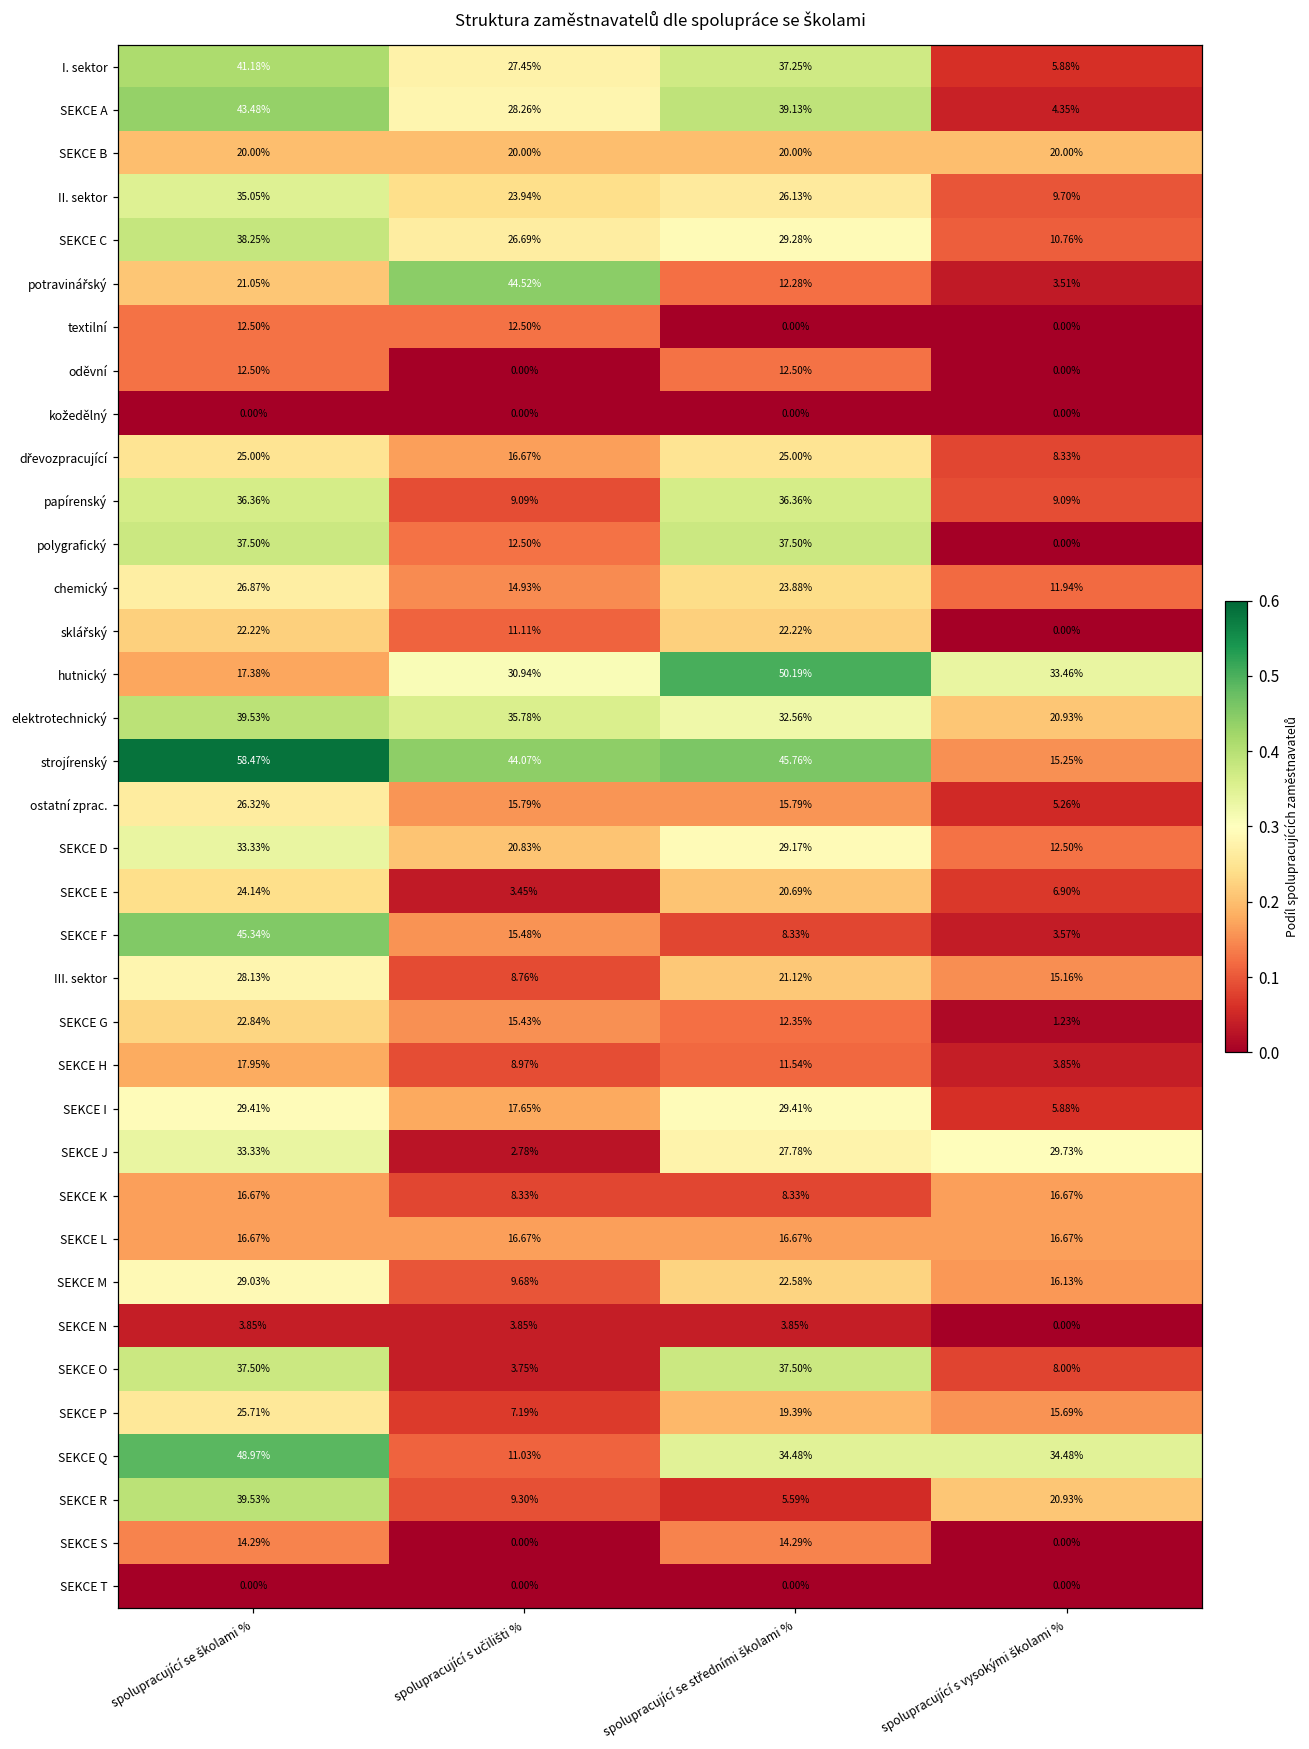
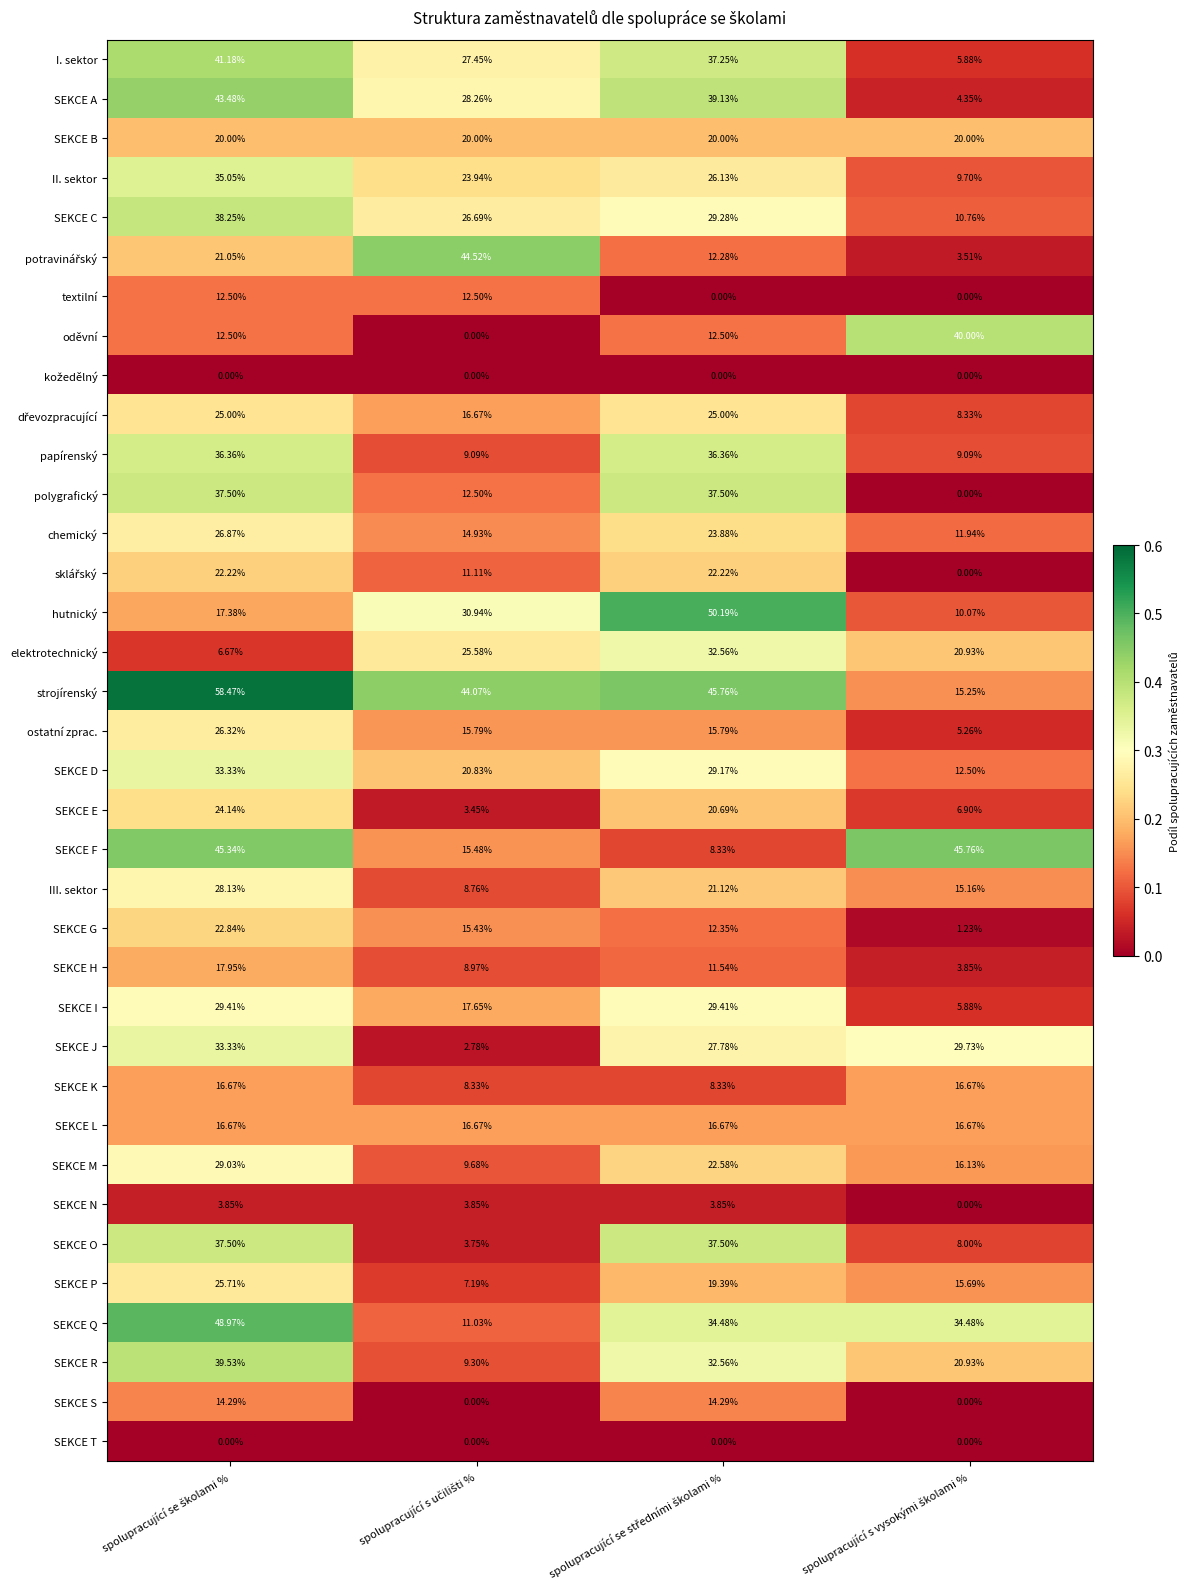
  {
    "I. sektor": {
      "spolupracující se školami %": "41.18%",
      "spolupracující s učilišti %": "27.45%",
      "spolupracující se středními školami %": "37.25%",
      "spolupracující s vysokými školami %": "5.88%"
    },
    "SEKCE A": {
      "spolupracující se školami %": "43.48%",
      "spolupracující s učilišti %": "28.26%",
      "spolupracující se středními školami %": "39.13%",
      "spolupracující s vysokými školami %": "4.35%"
    },
    "SEKCE B": {
      "spolupracující se školami %": "20.00%",
      "spolupracující s učilišti %": "20.00%",
      "spolupracující se středními školami %": "20.00%",
      "spolupracující s vysokými školami %": "20.00%"
    },
    "II. sektor": {
      "spolupracující se školami %": "35.05%",
      "spolupracující s učilišti %": "23.94%",
      "spolupracující se středními školami %": "26.13%",
      "spolupracující s vysokými školami %": "9.70%"
    },
    "SEKCE C": {
      "spolupracující se školami %": "38.25%",
      "spolupracující s učilišti %": "26.69%",
      "spolupracující se středními školami %": "29.28%",
      "spolupracující s vysokými školami %": "10.76%"
    },
    "potravinářský": {
      "spolupracující se školami %": "21.05%",
      "spolupracující s učilišti %": "44.52%",
      "spolupracující se středními školami %": "12.28%",
      "spolupracující s vysokými školami %": "3.51%"
    },
    "textilní": {
      "spolupracující se školami %": "12.50%",
      "spolupracující s učilišti %": "12.50%",
      "spolupracující se středními školami %": "0.00%",
      "spolupracující s vysokými školami %": "0.00%"
    },
    "oděvní": {
      "spolupracující se školami %": "12.50%",
      "spolupracující s učilišti %": "0.00%",
      "spolupracující se středními školami %": "12.50%",
-     "spolupracující s vysokými školami %": "0.00%"
+     "spolupracující s vysokými školami %": "40.00%"
    },
    "kožedělný": {
      "spolupracující se školami %": "0.00%",
      "spolupracující s učilišti %": "0.00%",
      "spolupracující se středními školami %": "0.00%",
      "spolupracující s vysokými školami %": "0.00%"
    },
    "dřevozpracující": {
      "spolupracující se školami %": "25.00%",
      "spolupracující s učilišti %": "16.67%",
      "spolupracující se středními školami %": "25.00%",
      "spolupracující s vysokými školami %": "8.33%"
    },
    "papírenský": {
      "spolupracující se školami %": "36.36%",
      "spolupracující s učilišti %": "9.09%",
      "spolupracující se středními školami %": "36.36%",
      "spolupracující s vysokými školami %": "9.09%"
    },
    "polygrafický": {
      "spolupracující se školami %": "37.50%",
      "spolupracující s učilišti %": "12.50%",
      "spolupracující se středními školami %": "37.50%",
      "spolupracující s vysokými školami %": "0.00%"
    },
    "chemický": {
      "spolupracující se školami %": "26.87%",
      "spolupracující s učilišti %": "14.93%",
      "spolupracující se středními školami %": "23.88%",
      "spolupracující s vysokými školami %": "11.94%"
    },
    "sklářský": {
      "spolupracující se školami %": "22.22%",
      "spolupracující s učilišti %": "11.11%",
      "spolupracující se středními školami %": "22.22%",
      "spolupracující s vysokými školami %": "0.00%"
    },
    "hutnický": {
      "spolupracující se školami %": "17.38%",
      "spolupracující s učilišti %": "30.94%",
      "spolupracující se středními školami %": "50.19%",
-     "spolupracující s vysokými školami %": "33.46%"
+     "spolupracující s vysokými školami %": "10.07%"
    },
    "elektrotechnický": {
-     "spolupracující se školami %": "39.53%",
-     "spolupracující s učilišti %": "35.78%",
+     "spolupracující se školami %": "6.67%",
+     "spolupracující s učilišti %": "25.58%",
      "spolupracující se středními školami %": "32.56%",
      "spolupracující s vysokými školami %": "20.93%"
    },
    "strojírenský": {
      "spolupracující se školami %": "58.47%",
      "spolupracující s učilišti %": "44.07%",
      "spolupracující se středními školami %": "45.76%",
      "spolupracující s vysokými školami %": "15.25%"
    },
    "ostatní zprac.": {
      "spolupracující se školami %": "26.32%",
      "spolupracující s učilišti %": "15.79%",
      "spolupracující se středními školami %": "15.79%",
      "spolupracující s vysokými školami %": "5.26%"
    },
    "SEKCE D": {
      "spolupracující se školami %": "33.33%",
      "spolupracující s učilišti %": "20.83%",
      "spolupracující se středními školami %": "29.17%",
      "spolupracující s vysokými školami %": "12.50%"
    },
    "SEKCE E": {
      "spolupracující se školami %": "24.14%",
      "spolupracující s učilišti %": "3.45%",
      "spolupracující se středními školami %": "20.69%",
      "spolupracující s vysokými školami %": "6.90%"
    },
    "SEKCE F": {
      "spolupracující se školami %": "45.34%",
      "spolupracující s učilišti %": "15.48%",
      "spolupracující se středními školami %": "8.33%",
-     "spolupracující s vysokými školami %": "3.57%"
+     "spolupracující s vysokými školami %": "45.76%"
    },
    "III. sektor": {
      "spolupracující se školami %": "28.13%",
      "spolupracující s učilišti %": "8.76%",
      "spolupracující se středními školami %": "21.12%",
      "spolupracující s vysokými školami %": "15.16%"
    },
    "SEKCE G": {
      "spolupracující se školami %": "22.84%",
      "spolupracující s učilišti %": "15.43%",
      "spolupracující se středními školami %": "12.35%",
      "spolupracující s vysokými školami %": "1.23%"
    },
    "SEKCE H": {
      "spolupracující se školami %": "17.95%",
      "spolupracující s učilišti %": "8.97%",
      "spolupracující se středními školami %": "11.54%",
      "spolupracující s vysokými školami %": "3.85%"
    },
    "SEKCE I": {
      "spolupracující se školami %": "29.41%",
      "spolupracující s učilišti %": "17.65%",
      "spolupracující se středními školami %": "29.41%",
      "spolupracující s vysokými školami %": "5.88%"
    },
    "SEKCE J": {
      "spolupracující se školami %": "33.33%",
      "spolupracující s učilišti %": "2.78%",
      "spolupracující se středními školami %": "27.78%",
      "spolupracující s vysokými školami %": "29.73%"
    },
    "SEKCE K": {
      "spolupracující se školami %": "16.67%",
      "spolupracující s učilišti %": "8.33%",
      "spolupracující se středními školami %": "8.33%",
      "spolupracující s vysokými školami %": "16.67%"
    },
    "SEKCE L": {
      "spolupracující se školami %": "16.67%",
      "spolupracující s učilišti %": "16.67%",
      "spolupracující se středními školami %": "16.67%",
      "spolupracující s vysokými školami %": "16.67%"
    },
    "SEKCE M": {
      "spolupracující se školami %": "29.03%",
      "spolupracující s učilišti %": "9.68%",
      "spolupracující se středními školami %": "22.58%",
      "spolupracující s vysokými školami %": "16.13%"
    },
    "SEKCE N": {
      "spolupracující se školami %": "3.85%",
      "spolupracující s učilišti %": "3.85%",
      "spolupracující se středními školami %": "3.85%",
      "spolupracující s vysokými školami %": "0.00%"
    },
    "SEKCE O": {
      "spolupracující se školami %": "37.50%",
      "spolupracující s učilišti %": "3.75%",
      "spolupracující se středními školami %": "37.50%",
      "spolupracující s vysokými školami %": "8.00%"
    },
    "SEKCE P": {
      "spolupracující se školami %": "25.71%",
      "spolupracující s učilišti %": "7.19%",
      "spolupracující se středními školami %": "19.39%",
      "spolupracující s vysokými školami %": "15.69%"
    },
    "SEKCE Q": {
      "spolupracující se školami %": "48.97%",
      "spolupracující s učilišti %": "11.03%",
      "spolupracující se středními školami %": "34.48%",
      "spolupracující s vysokými školami %": "34.48%"
    },
    "SEKCE R": {
      "spolupracující se školami %": "39.53%",
      "spolupracující s učilišti %": "9.30%",
-     "spolupracující se středními školami %": "5.59%",
+     "spolupracující se středními školami %": "32.56%",
      "spolupracující s vysokými školami %": "20.93%"
    },
    "SEKCE S": {
      "spolupracující se školami %": "14.29%",
      "spolupracující s učilišti %": "0.00%",
      "spolupracující se středními školami %": "14.29%",
      "spolupracující s vysokými školami %": "0.00%"
    },
    "SEKCE T": {
      "spolupracující se školami %": "0.00%",
      "spolupracující s učilišti %": "0.00%",
      "spolupracující se středními školami %": "0.00%",
      "spolupracující s vysokými školami %": "0.00%"
    }
  }
